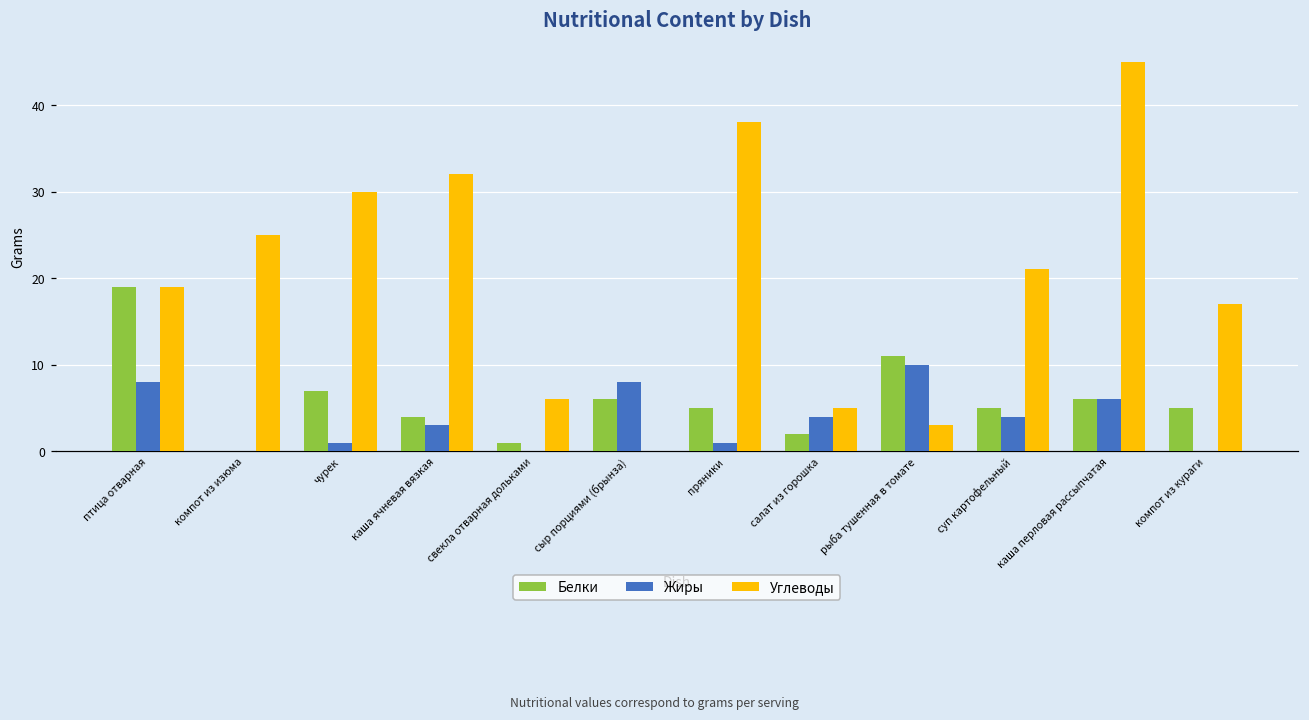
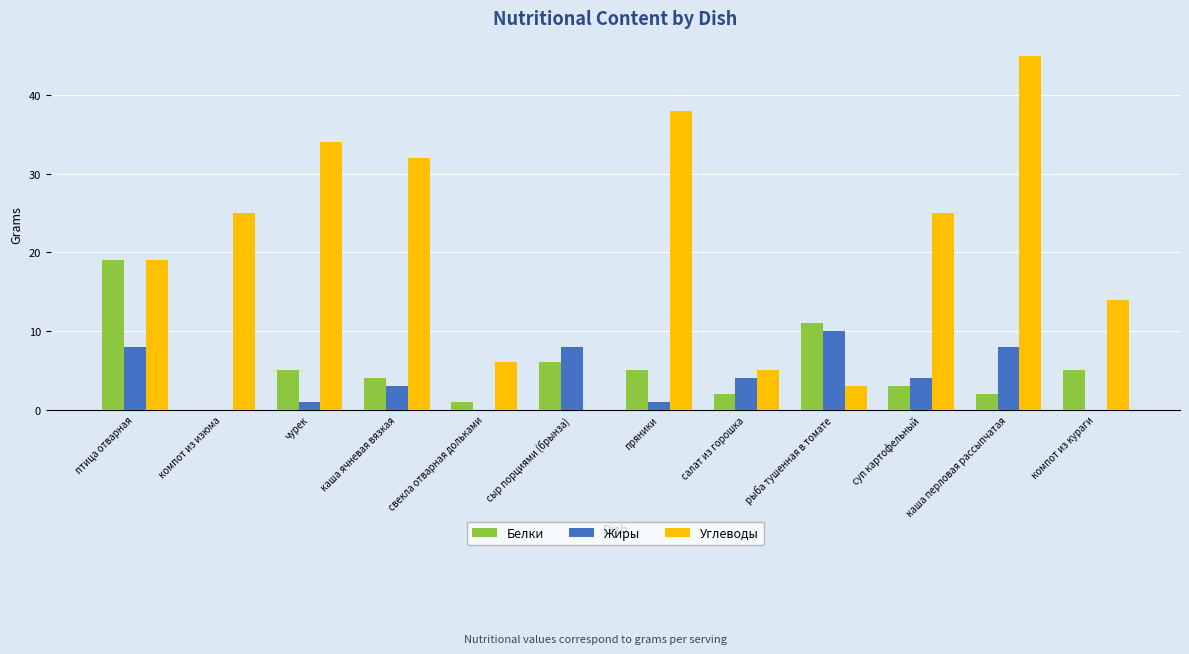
  {
    "Белки": {
      "птица отварная": 19,
      "компот из изюма": 0,
-     "чурек": 7,
+     "чурек": 5,
      "каша ячневая вязкая": 4,
      "свекла отварная дольками": 1,
      "сыр порциями (брынза)": 6,
      "пряники": 5,
      "салат из горошка": 2,
      "рыба тушенная в томате": 11,
-     "суп картофельный": 5,
-     "каша перловая рассыпчатая": 6,
+     "суп картофельный": 3,
+     "каша перловая рассыпчатая": 2,
      "компот из кураги": 5
    },
    "Жиры": {
      "птица отварная": 8,
      "компот из изюма": 0,
      "чурек": 1,
      "каша ячневая вязкая": 3,
      "свекла отварная дольками": 0,
      "сыр порциями (брынза)": 8,
      "пряники": 1,
      "салат из горошка": 4,
      "рыба тушенная в томате": 10,
      "суп картофельный": 4,
-     "каша перловая рассыпчатая": 6,
+     "каша перловая рассыпчатая": 8,
      "компот из кураги": 0
    },
    "Углеводы": {
      "птица отварная": 19,
      "компот из изюма": 25,
-     "чурек": 30,
+     "чурек": 34,
      "каша ячневая вязкая": 32,
      "свекла отварная дольками": 6,
      "сыр порциями (брынза)": 0,
      "пряники": 38,
      "салат из горошка": 5,
      "рыба тушенная в томате": 3,
-     "суп картофельный": 21,
+     "суп картофельный": 25,
      "каша перловая рассыпчатая": 45,
-     "компот из кураги": 17
+     "компот из кураги": 14
    }
  }
